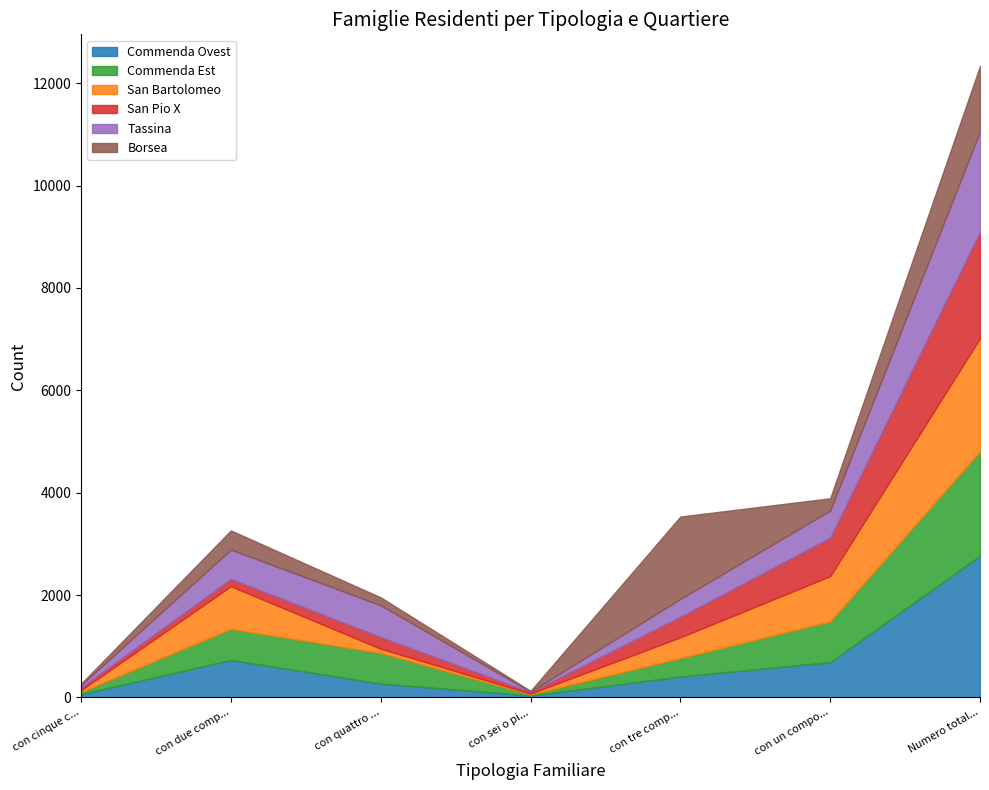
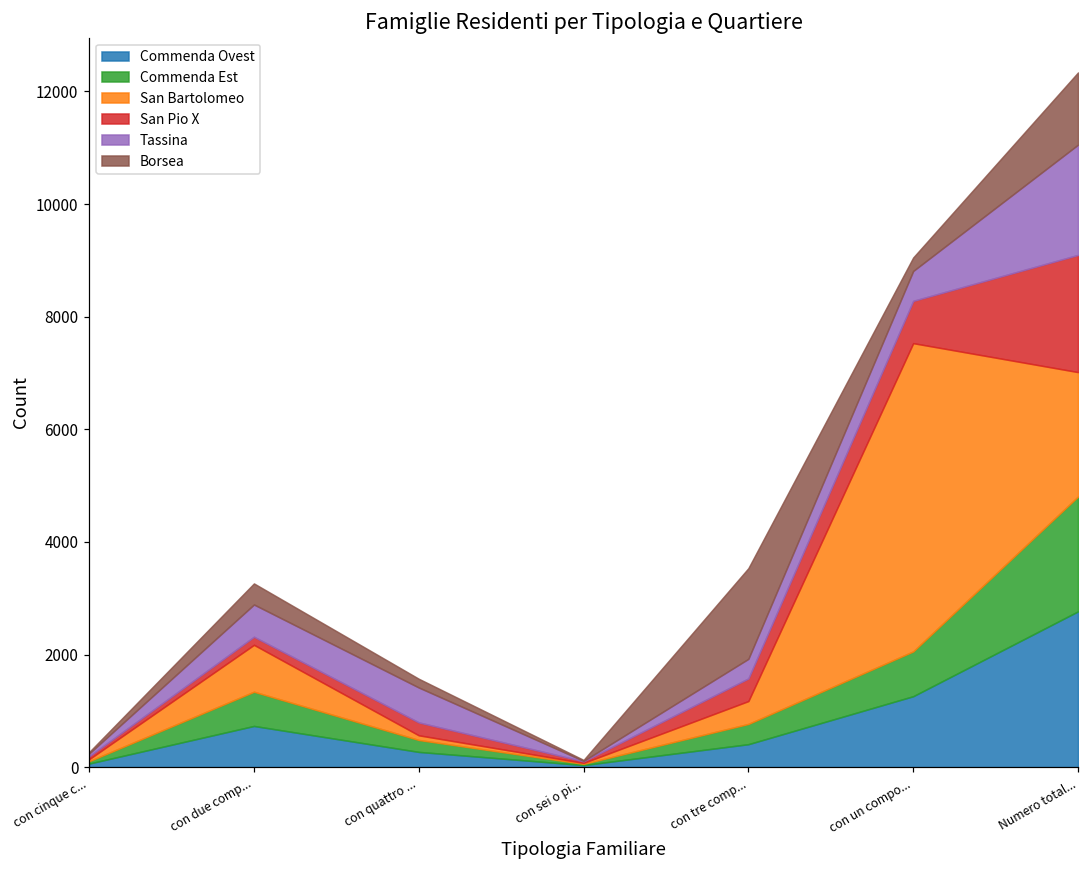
  {
    "Commenda Ovest": {
      "con due comp...": 700,
      "con quattro ...": 300,
      "con tre comp...": 400,
-     "con un compo...": 700,
+     "con un compo...": 1300,
      "Numero total...": 2800
    },
    "Commenda Est": {
      "con due comp...": 600,
-     "con quattro ...": 600,
+     "con quattro ...": 200,
      "con tre comp...": 400,
      "con un compo...": 800,
      "Numero total...": 2000
    },
    "San Bartolomeo": {
      "con due comp...": 800,
      "con quattro ...": 100,
      "con tre comp...": 400,
-     "con un compo...": 900,
+     "con un compo...": 5500,
      "Numero total...": 2200
    },
    "San Pio X": {
      "con due comp...": 100,
      "con quattro ...": 200,
      "con tre comp...": 400,
      "con un compo...": 800,
      "Numero total...": 2100
    },
    "Tassina": {
      "con due comp...": 600,
      "con quattro ...": 600,
      "con tre comp...": 300,
      "con un compo...": 500,
      "Numero total...": 2000
    },
    "Borsea": {
      "con due comp...": 400,
      "con quattro ...": 200,
      "con tre comp...": 1600,
      "con un compo...": 200,
      "Numero total...": 1300
    }
  }
